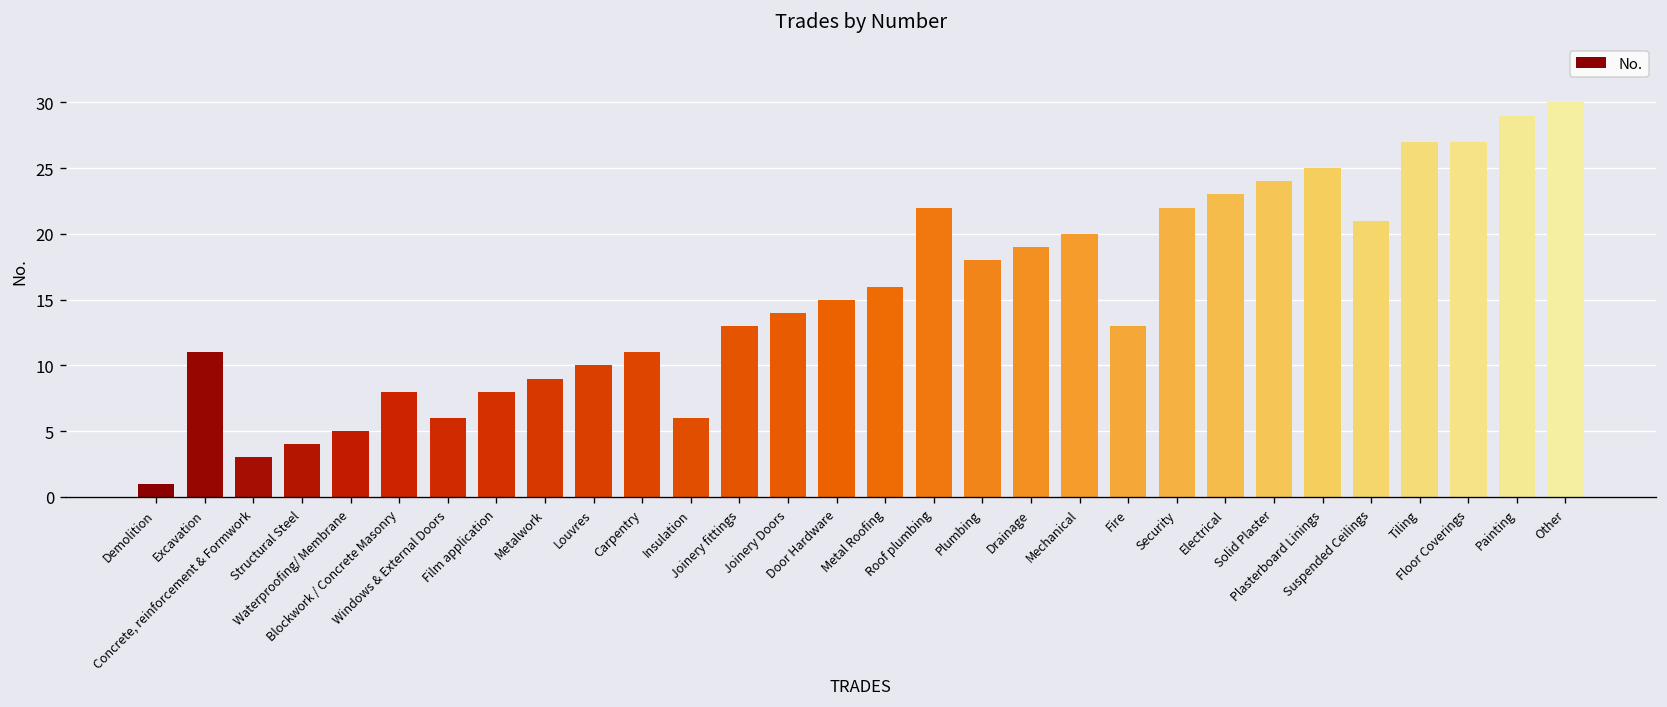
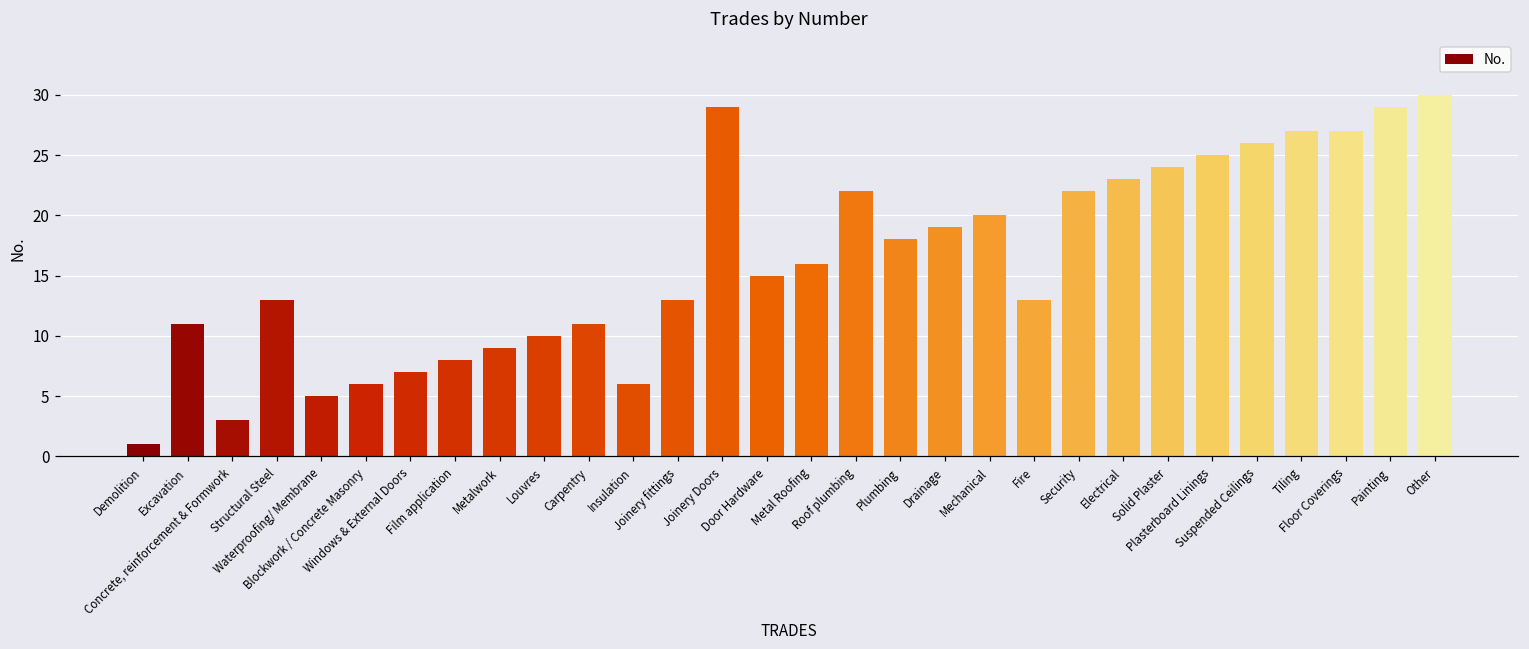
  {
    "Demolition": 1,
    "Excavation": 11,
    "Concrete, reinforcement & Formwork": 3,
-   "Structural Steel": 4,
+   "Structural Steel": 13,
    "Waterproofing/ Membrane": 5,
-   "Blockwork / Concrete Masonry": 8,
-   "Windows & External Doors": 6,
+   "Blockwork / Concrete Masonry": 6,
+   "Windows & External Doors": 7,
    "Film application": 8,
    "Metalwork": 9,
    "Louvres": 10,
    "Carpentry": 11,
    "Insulation": 6,
    "Joinery fittings": 13,
-   "Joinery Doors": 14,
+   "Joinery Doors": 29,
    "Door Hardware": 15,
    "Metal Roofing": 16,
    "Roof plumbing": 22,
    "Plumbing": 18,
    "Drainage": 19,
    "Mechanical": 20,
    "Fire": 13,
    "Security": 22,
    "Electrical": 23,
    "Solid Plaster": 24,
    "Plasterboard Linings": 25,
-   "Suspended Ceilings": 21,
+   "Suspended Ceilings": 26,
    "Tiling": 27,
    "Floor Coverings": 27,
    "Painting": 29,
    "Other": 30
  }
